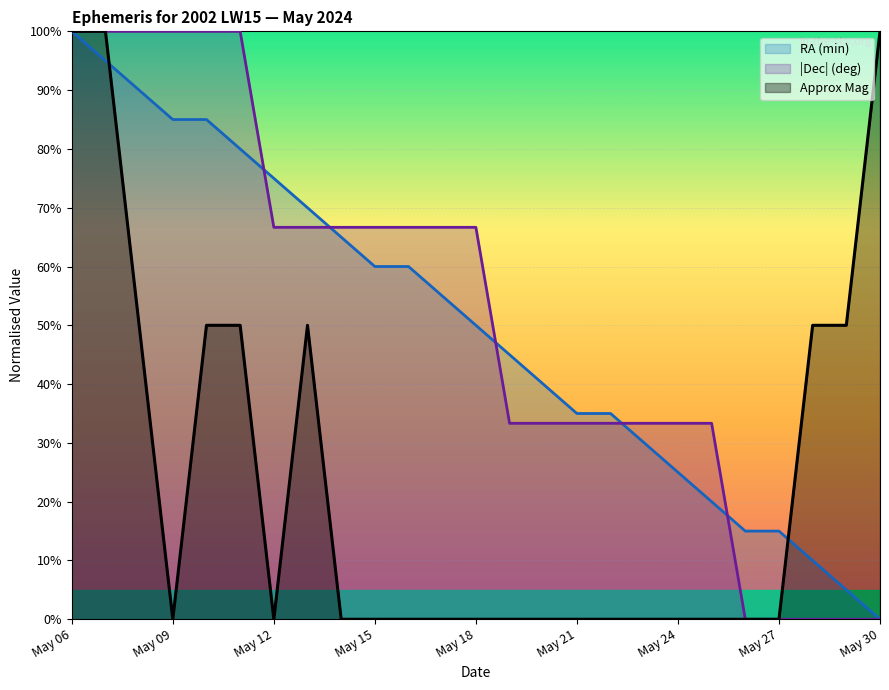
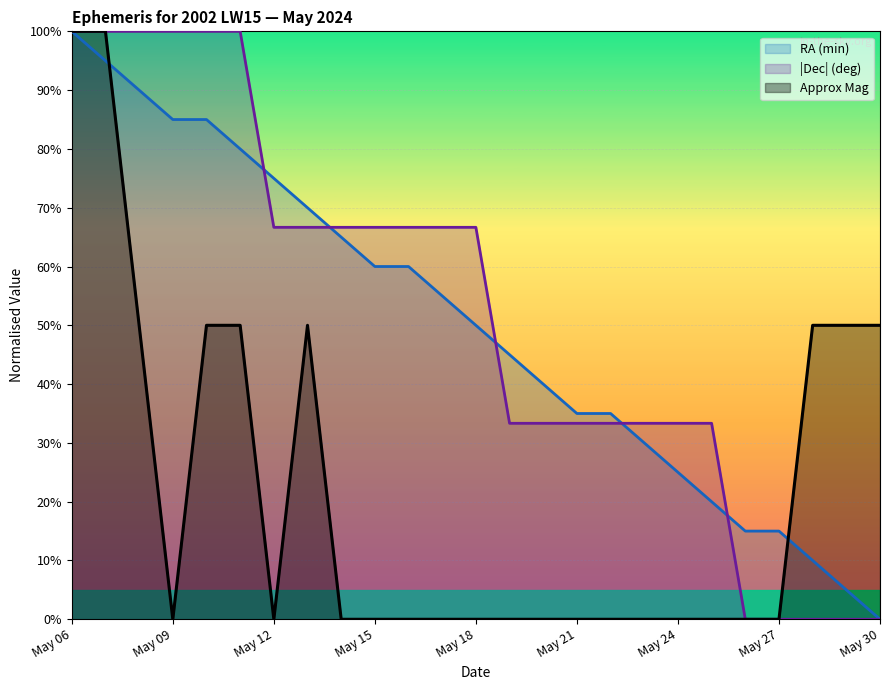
  {
    "Approx Mag": {
-     "May 30": "100%"
+     "May 30": "50%"
    }
  }
